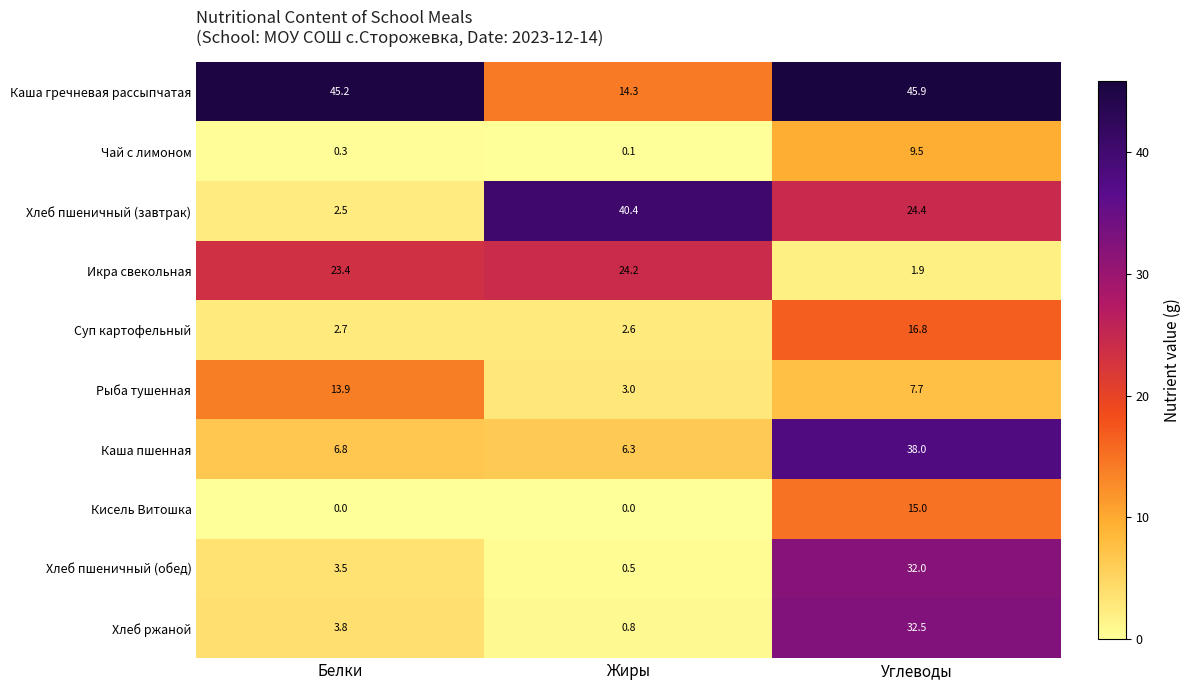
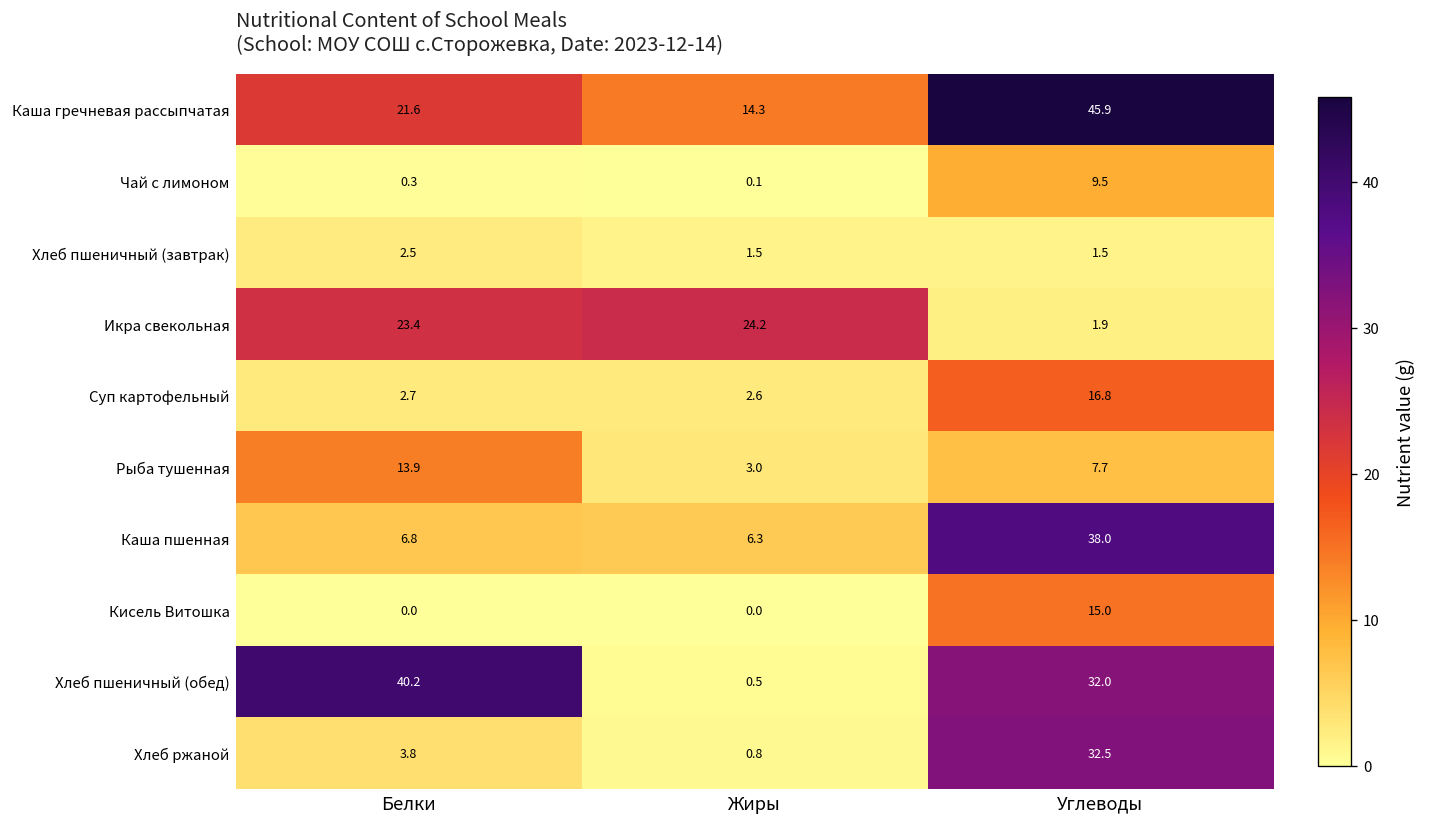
  {
    "Каша гречневая рассыпчатая": {
-     "Белки": 45.2,
+     "Белки": 21.6,
      "Жиры": 14.3,
      "Углеводы": 45.9
    },
    "Чай с лимоном": {
      "Белки": 0.3,
      "Жиры": 0.1,
      "Углеводы": 9.5
    },
    "Хлеб пшеничный (завтрак)": {
      "Белки": 2.5,
-     "Жиры": 40.4,
-     "Углеводы": 24.4
+     "Жиры": 1.5,
+     "Углеводы": 1.5
    },
    "Икра свекольная": {
      "Белки": 23.4,
      "Жиры": 24.2,
      "Углеводы": 1.9
    },
    "Суп картофельный": {
      "Белки": 2.7,
      "Жиры": 2.6,
      "Углеводы": 16.8
    },
    "Рыба тушенная": {
      "Белки": 13.9,
      "Жиры": 3.0,
      "Углеводы": 7.7
    },
    "Каша пшенная": {
      "Белки": 6.8,
      "Жиры": 6.3,
      "Углеводы": 38.0
    },
    "Кисель Витошка": {
      "Белки": 0.0,
      "Жиры": 0.0,
      "Углеводы": 15.0
    },
    "Хлеб пшеничный (обед)": {
-     "Белки": 3.5,
+     "Белки": 40.2,
      "Жиры": 0.5,
      "Углеводы": 32.0
    },
    "Хлеб ржаной": {
      "Белки": 3.8,
      "Жиры": 0.8,
      "Углеводы": 32.5
    }
  }
